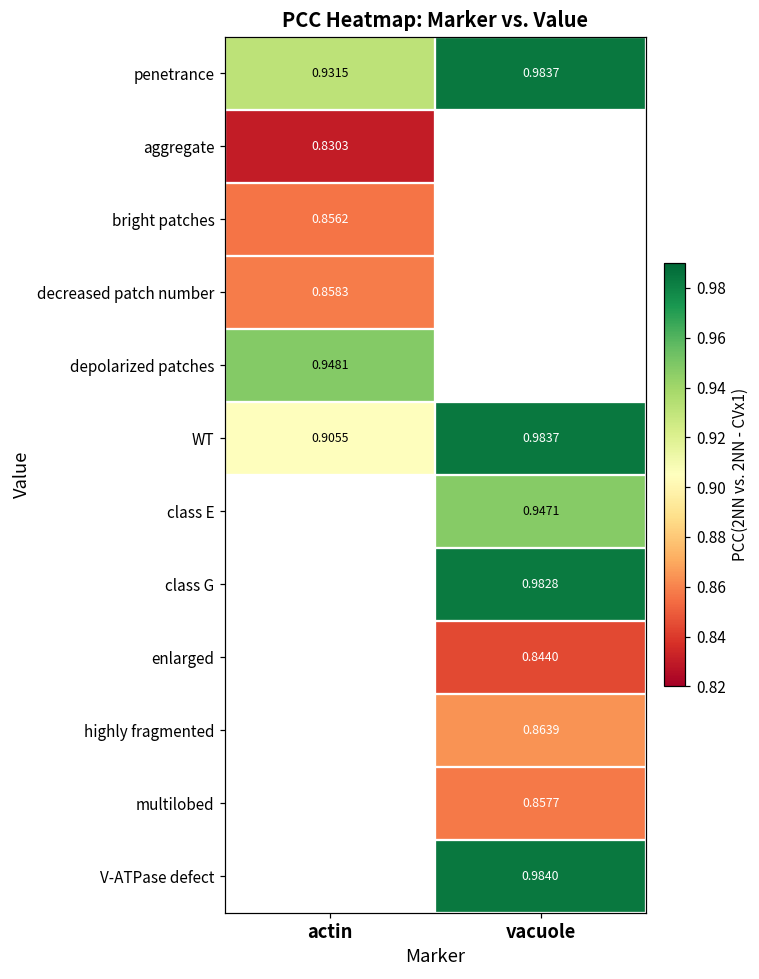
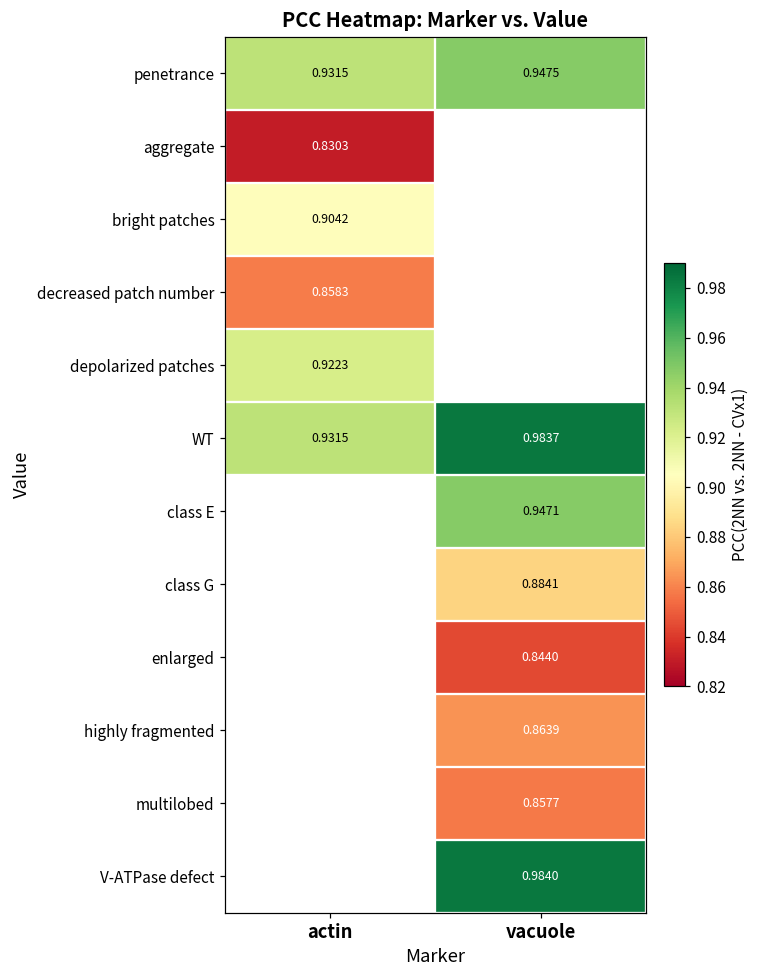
  {
    "penetrance": {
      "actin": 0.9315,
-     "vacuole": 0.9837
+     "vacuole": 0.9475
    },
    "aggregate": {
      "actin": 0.8303
    },
    "bright patches": {
-     "actin": 0.8562
+     "actin": 0.9042
    },
    "decreased patch number": {
      "actin": 0.8583
    },
    "depolarized patches": {
-     "actin": 0.9481
+     "actin": 0.9223
    },
    "WT": {
-     "actin": 0.9055,
+     "actin": 0.9315,
      "vacuole": 0.9837
    },
    "class E": {
      "vacuole": 0.9471
    },
    "class G": {
-     "vacuole": 0.9828
+     "vacuole": 0.8841
    },
    "enlarged": {
      "vacuole": 0.8440
    },
    "highly fragmented": {
      "vacuole": 0.8639
    },
    "multilobed": {
      "vacuole": 0.8577
    },
    "V-ATPase defect": {
      "vacuole": 0.9840
    }
  }
